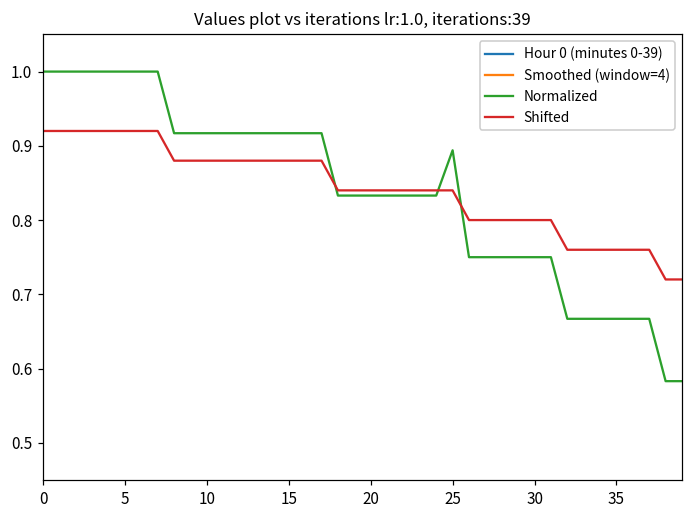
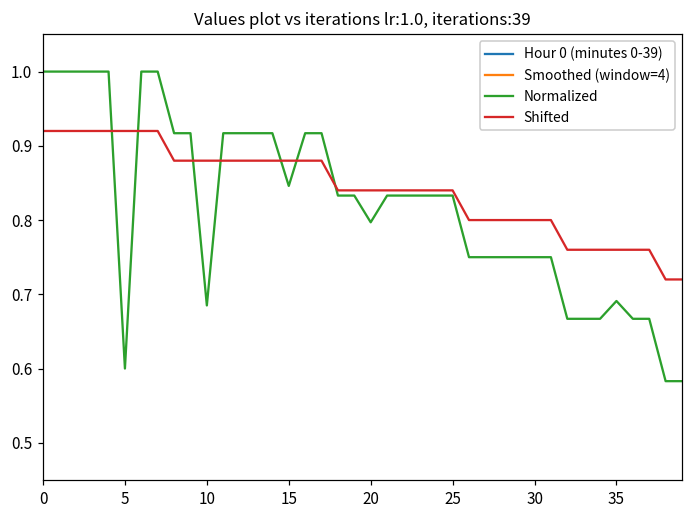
  {
    "Normalized": {
      "0": 1.00,
-     "5": 1.0,
-     "10": 0.92,
-     "15": 0.92,
-     "20": 0.83,
-     "25": 0.89,
+     "5": 0.6,
+     "10": 0.69,
+     "15": 0.85,
+     "20": 0.80,
+     "25": 0.83,
      "30": 0.75,
-     "35": 0.67
+     "35": 0.69
    },
    "Shifted": {
      "0": 0.92,
      "5": 0.92,
      "10": 0.88,
      "15": 0.88,
      "20": 0.84,
      "25": 0.84,
      "30": 0.80,
      "35": 0.76
    }
  }
